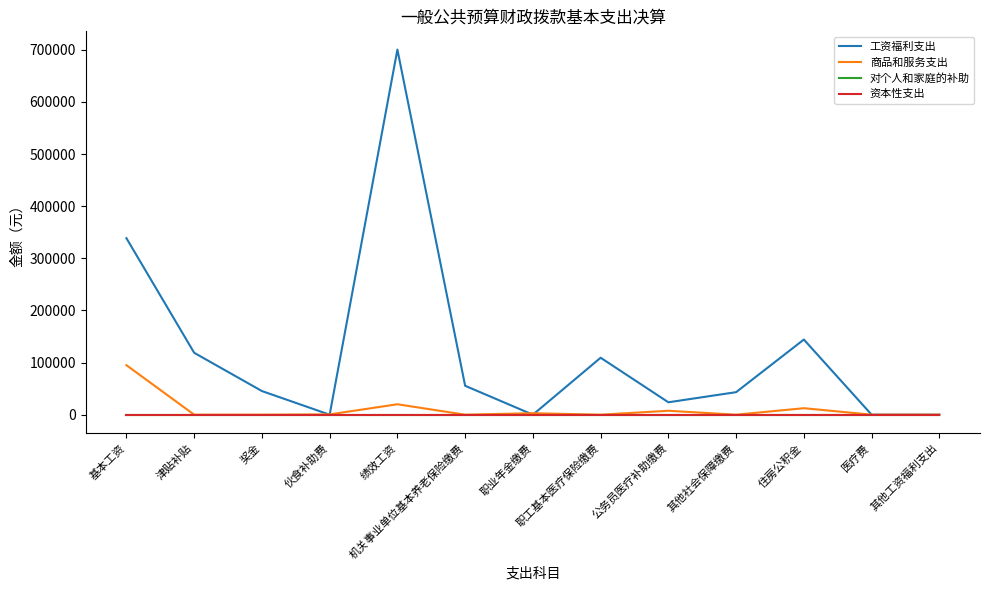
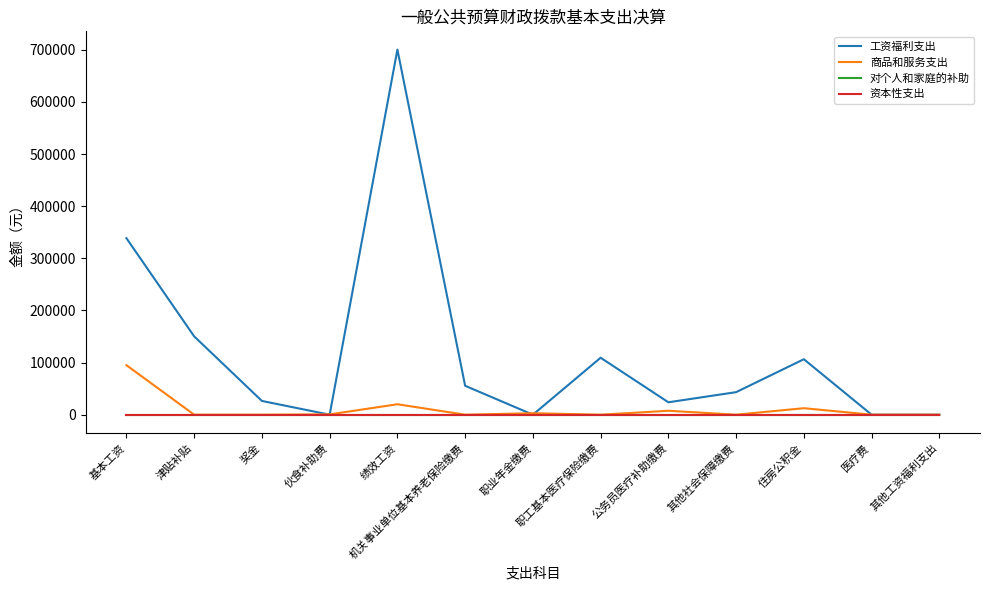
  {
    "工资福利支出": {
      "基本工资": 340000,
-     "津贴补贴": 120000,
-     "奖金": 50000,
+     "津贴补贴": 150000,
+     "奖金": 30000,
      "绩效工资": 700000,
      "机关事业单位基本养老保险缴费": 60000,
      "职工基本医疗保险缴费": 110000,
      "公务员医疗补助缴费": 20000,
      "其他社会保障缴费": 40000,
-     "住房公积金": 140000
+     "住房公积金": 110000
    },
    "商品和服务支出": {
      "基本工资": 90000,
      "绩效工资": 20000,
      "公务员医疗补助缴费": 10000,
      "住房公积金": 10000
    },
    "资本性支出": {
      "基本工资": 0,
      "绩效工资": 0,
      "公务员医疗补助缴费": 0,
      "住房公积金": 0
    }
  }
